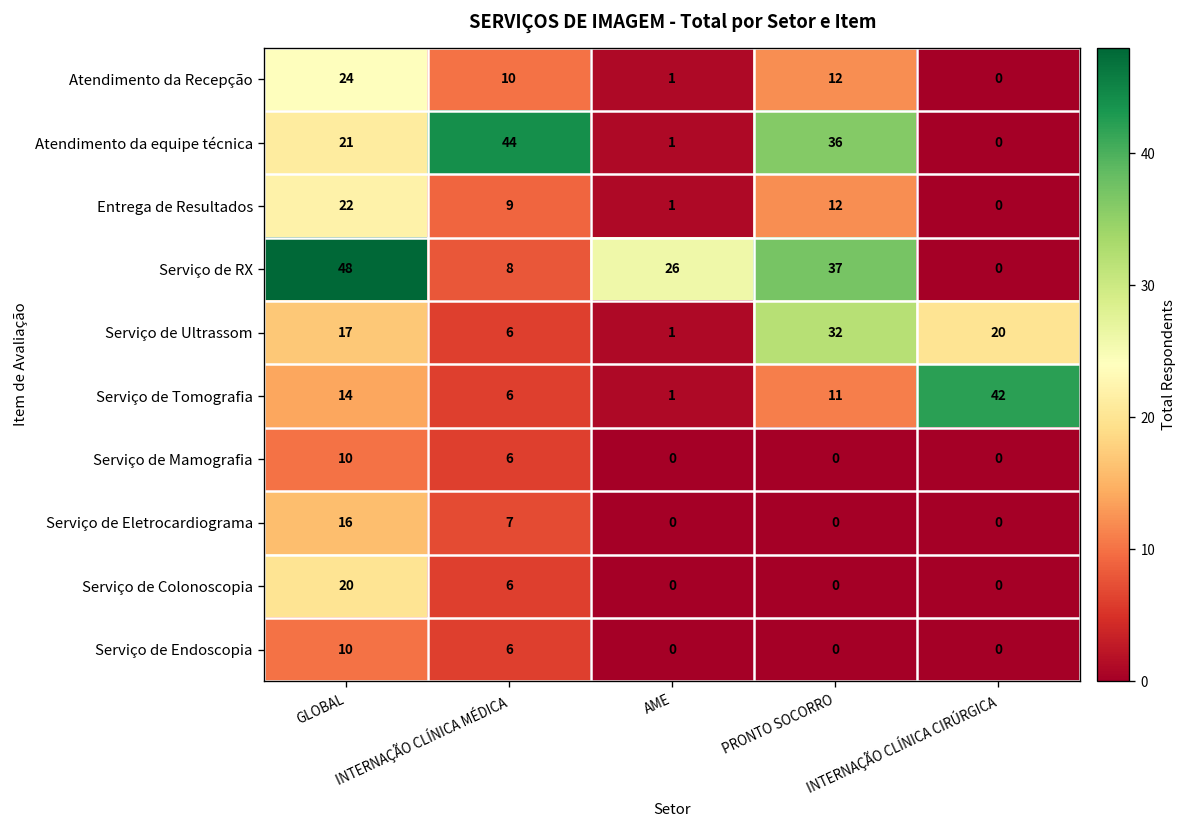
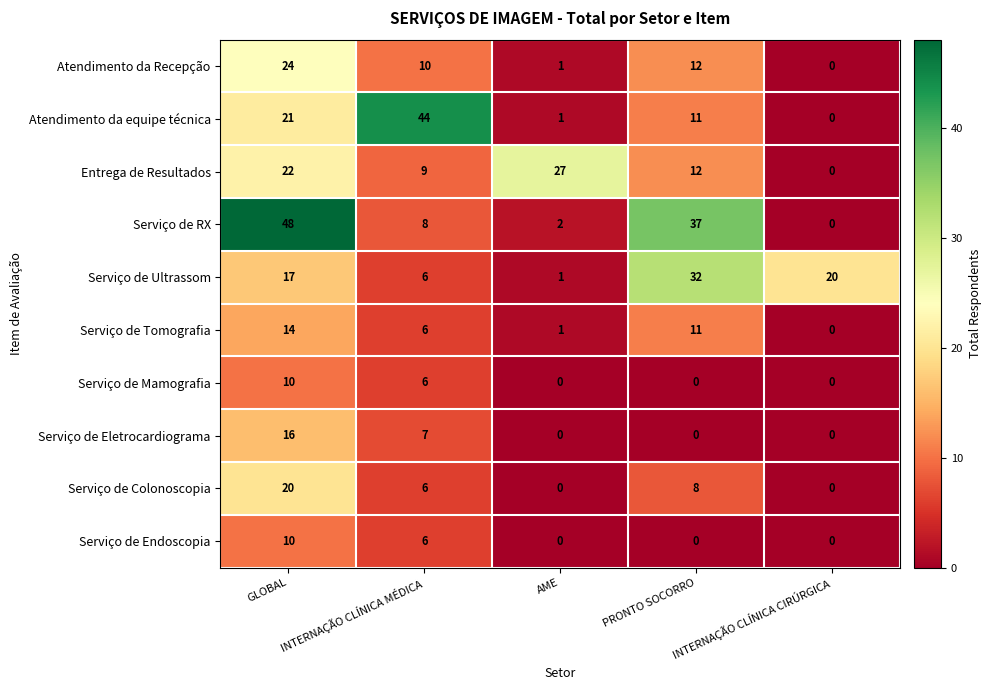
  {
    "Atendimento da Recepção": {
      "GLOBAL": 24,
      "INTERNAÇÃO CLÍNICA MÉDICA": 10,
      "AME": 1,
      "PRONTO SOCORRO": 12,
      "INTERNAÇÃO CLÍNICA CIRÚRGICA": 0
    },
    "Atendimento da equipe técnica": {
      "GLOBAL": 21,
      "INTERNAÇÃO CLÍNICA MÉDICA": 44,
      "AME": 1,
-     "PRONTO SOCORRO": 36,
+     "PRONTO SOCORRO": 11,
      "INTERNAÇÃO CLÍNICA CIRÚRGICA": 0
    },
    "Entrega de Resultados": {
      "GLOBAL": 22,
      "INTERNAÇÃO CLÍNICA MÉDICA": 9,
-     "AME": 1,
+     "AME": 27,
      "PRONTO SOCORRO": 12,
      "INTERNAÇÃO CLÍNICA CIRÚRGICA": 0
    },
    "Serviço de RX": {
      "GLOBAL": 48,
      "INTERNAÇÃO CLÍNICA MÉDICA": 8,
-     "AME": 26,
+     "AME": 2,
      "PRONTO SOCORRO": 37,
      "INTERNAÇÃO CLÍNICA CIRÚRGICA": 0
    },
    "Serviço de Ultrassom": {
      "GLOBAL": 17,
      "INTERNAÇÃO CLÍNICA MÉDICA": 6,
      "AME": 1,
      "PRONTO SOCORRO": 32,
      "INTERNAÇÃO CLÍNICA CIRÚRGICA": 20
    },
    "Serviço de Tomografia": {
      "GLOBAL": 14,
      "INTERNAÇÃO CLÍNICA MÉDICA": 6,
      "AME": 1,
      "PRONTO SOCORRO": 11,
-     "INTERNAÇÃO CLÍNICA CIRÚRGICA": 42
+     "INTERNAÇÃO CLÍNICA CIRÚRGICA": 0
    },
    "Serviço de Mamografia": {
      "GLOBAL": 10,
      "INTERNAÇÃO CLÍNICA MÉDICA": 6,
      "AME": 0,
      "PRONTO SOCORRO": 0,
      "INTERNAÇÃO CLÍNICA CIRÚRGICA": 0
    },
    "Serviço de Eletrocardiograma": {
      "GLOBAL": 16,
      "INTERNAÇÃO CLÍNICA MÉDICA": 7,
      "AME": 0,
      "PRONTO SOCORRO": 0,
      "INTERNAÇÃO CLÍNICA CIRÚRGICA": 0
    },
    "Serviço de Colonoscopia": {
      "GLOBAL": 20,
      "INTERNAÇÃO CLÍNICA MÉDICA": 6,
      "AME": 0,
-     "PRONTO SOCORRO": 0,
+     "PRONTO SOCORRO": 8,
      "INTERNAÇÃO CLÍNICA CIRÚRGICA": 0
    },
    "Serviço de Endoscopia": {
      "GLOBAL": 10,
      "INTERNAÇÃO CLÍNICA MÉDICA": 6,
      "AME": 0,
      "PRONTO SOCORRO": 0,
      "INTERNAÇÃO CLÍNICA CIRÚRGICA": 0
    }
  }
